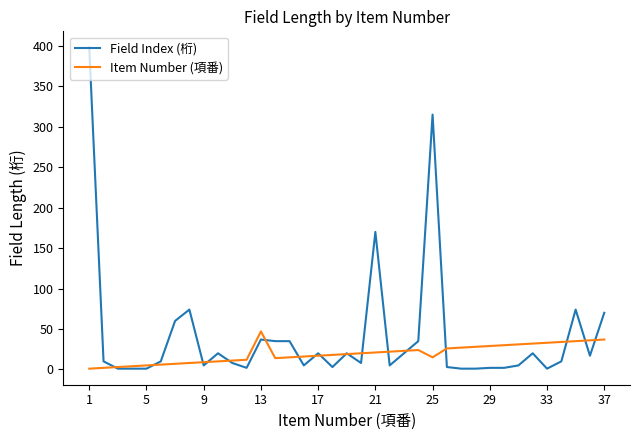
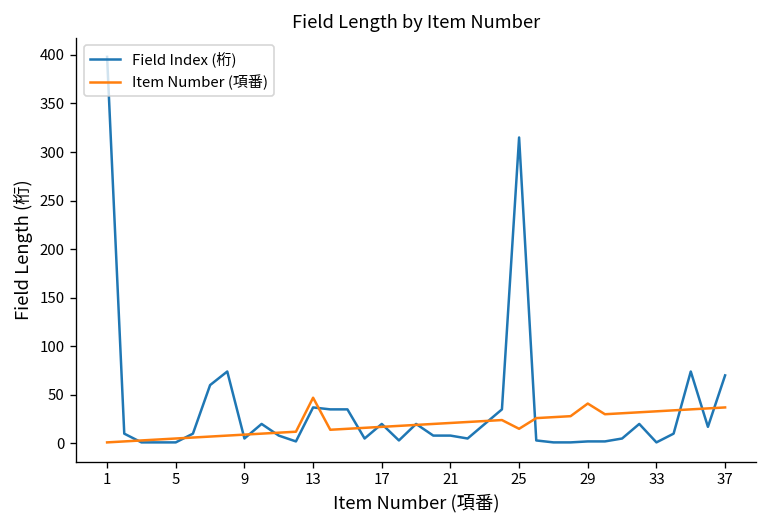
  {
    "Field Index (桁)": {
      "5": 0,
      "9": 10,
      "13": 40,
-     "21": 170,
+     "21": 10,
      "25": 320,
      "29": 0,
      "33": 0,
      "37": 70
    },
    "Item Number (項番)": {
      "1": 0,
      "5": 10,
      "9": 10,
      "13": 50,
      "21": 20,
      "25": 20,
-     "29": 30,
+     "29": 40,
      "33": 30,
      "37": 40
    }
  }
